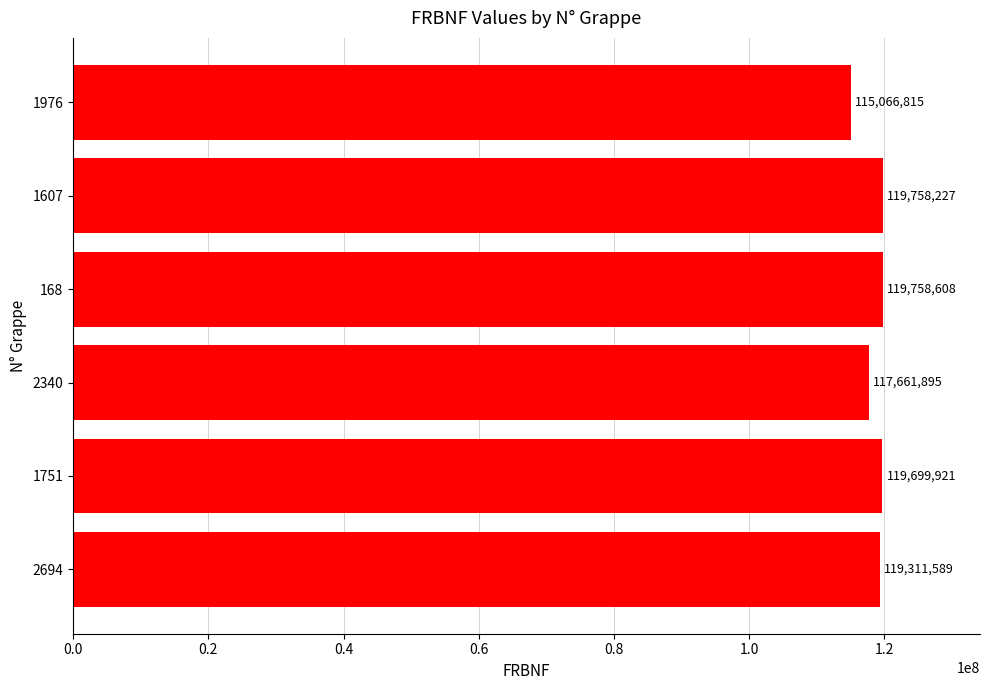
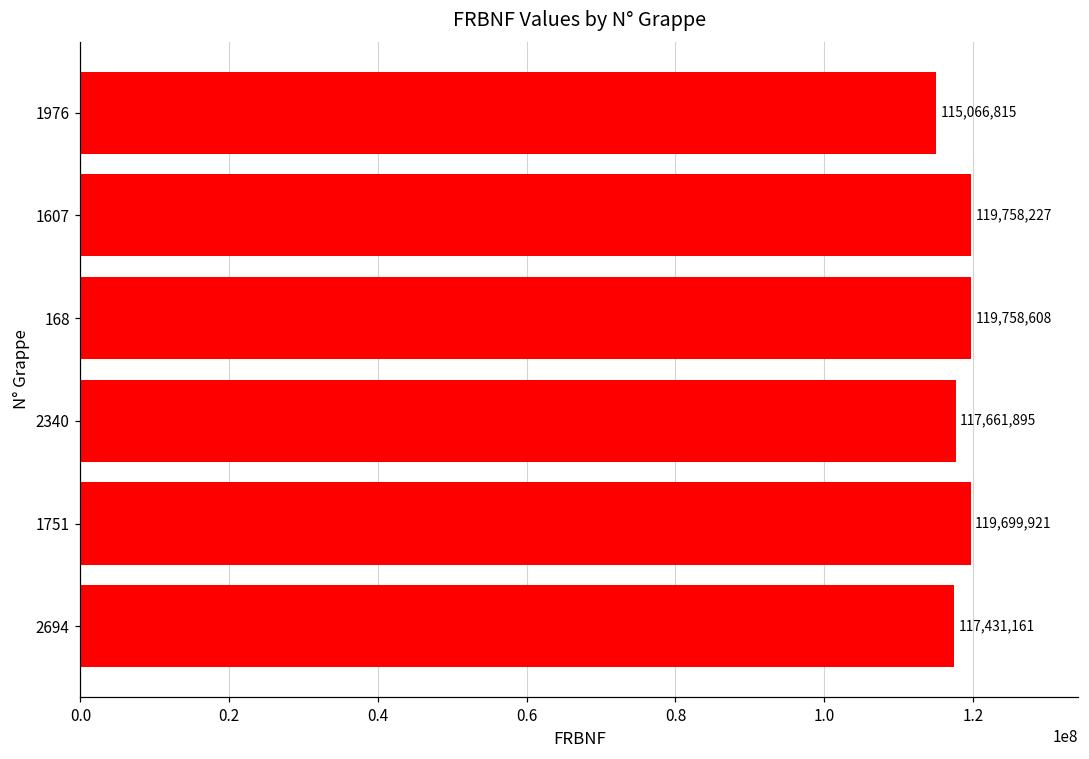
  {
    "1976": "115,066,815",
    "1607": "119,758,227",
    "168": "119,758,608",
    "2340": "117,661,895",
    "1751": "119,699,921",
-   "2694": "119,311,589"
+   "2694": "117,431,161"
  }
